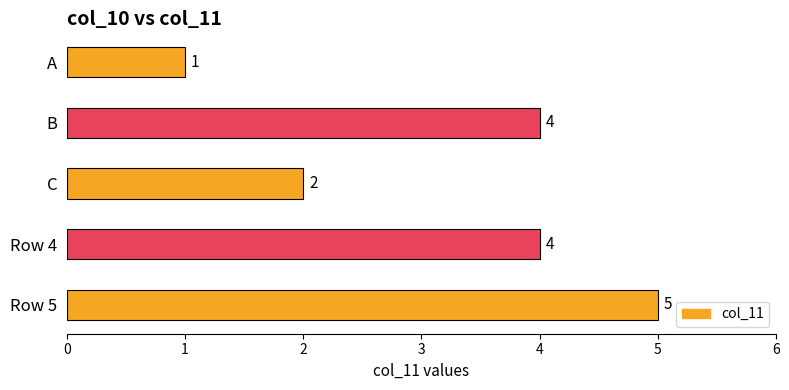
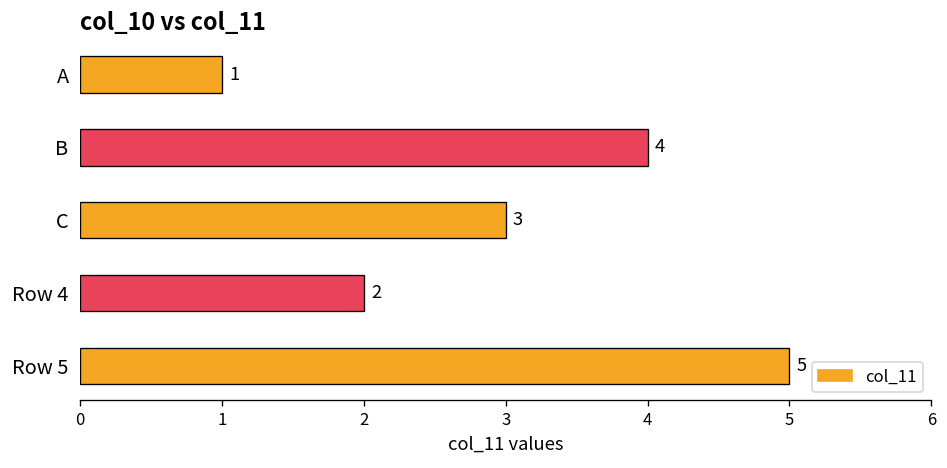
  {
    "A": 1,
    "B": 4,
-   "C": 2,
-   "Row 4": 4,
+   "C": 3,
+   "Row 4": 2,
    "Row 5": 5
  }
